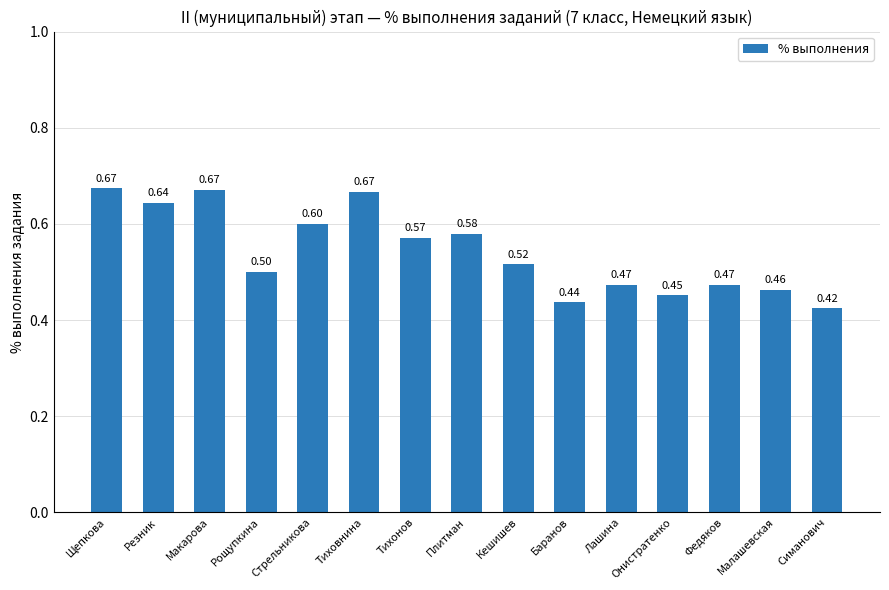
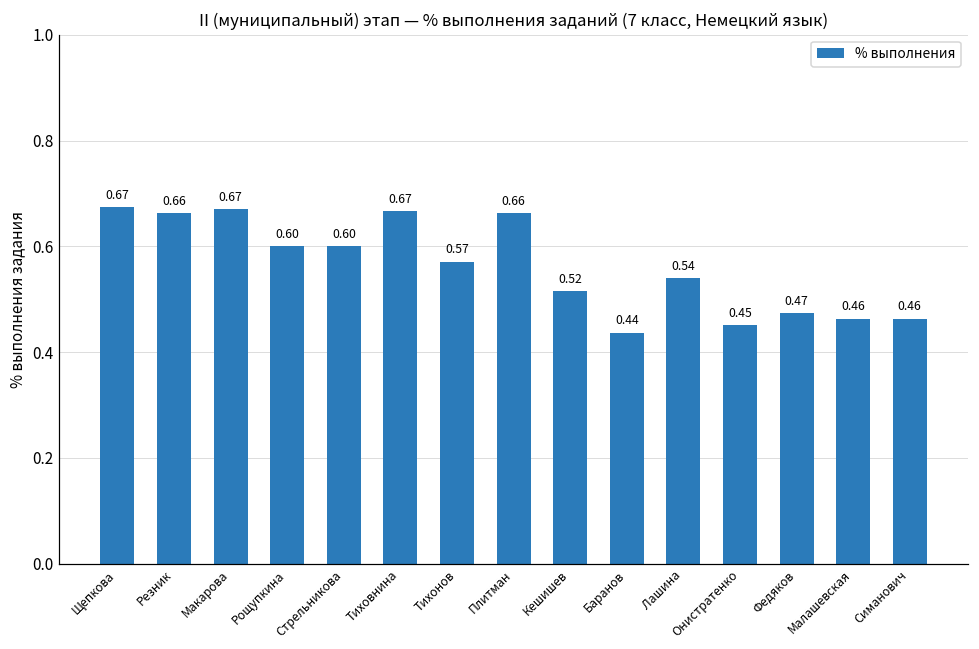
  {
    "Щепкова": 0.67,
-   "Резник": 0.64,
+   "Резник": 0.66,
    "Макарова": 0.67,
-   "Рощупкина": 0.50,
+   "Рощупкина": 0.60,
    "Стрельникова": 0.60,
    "Тиховнина": 0.67,
    "Тихонов": 0.57,
-   "Плитман": 0.58,
+   "Плитман": 0.66,
    "Кешишев": 0.52,
    "Баранов": 0.44,
-   "Лашина": 0.47,
+   "Лашина": 0.54,
    "Онистратенко": 0.45,
    "Федяков": 0.47,
    "Малашевская": 0.46,
-   "Симанович": 0.42
+   "Симанович": 0.46
  }
